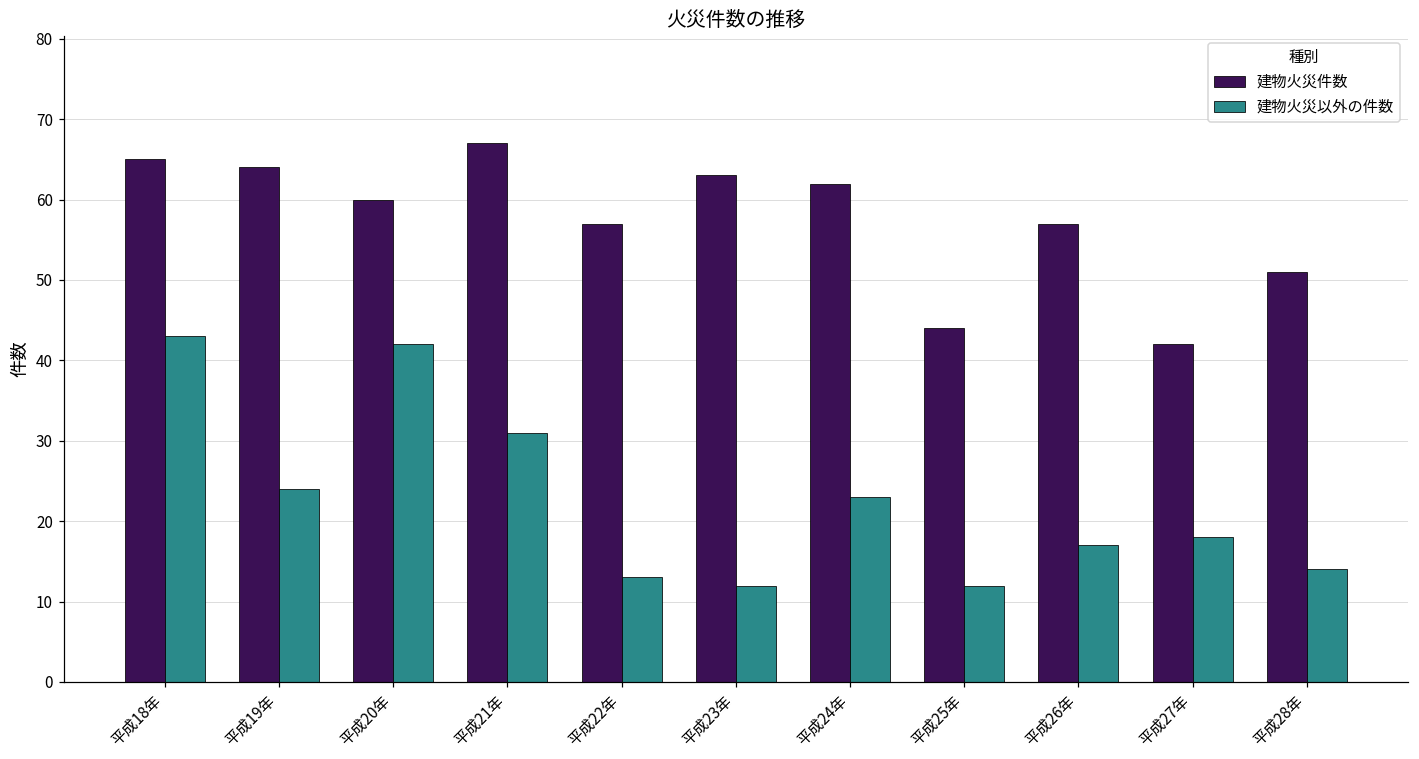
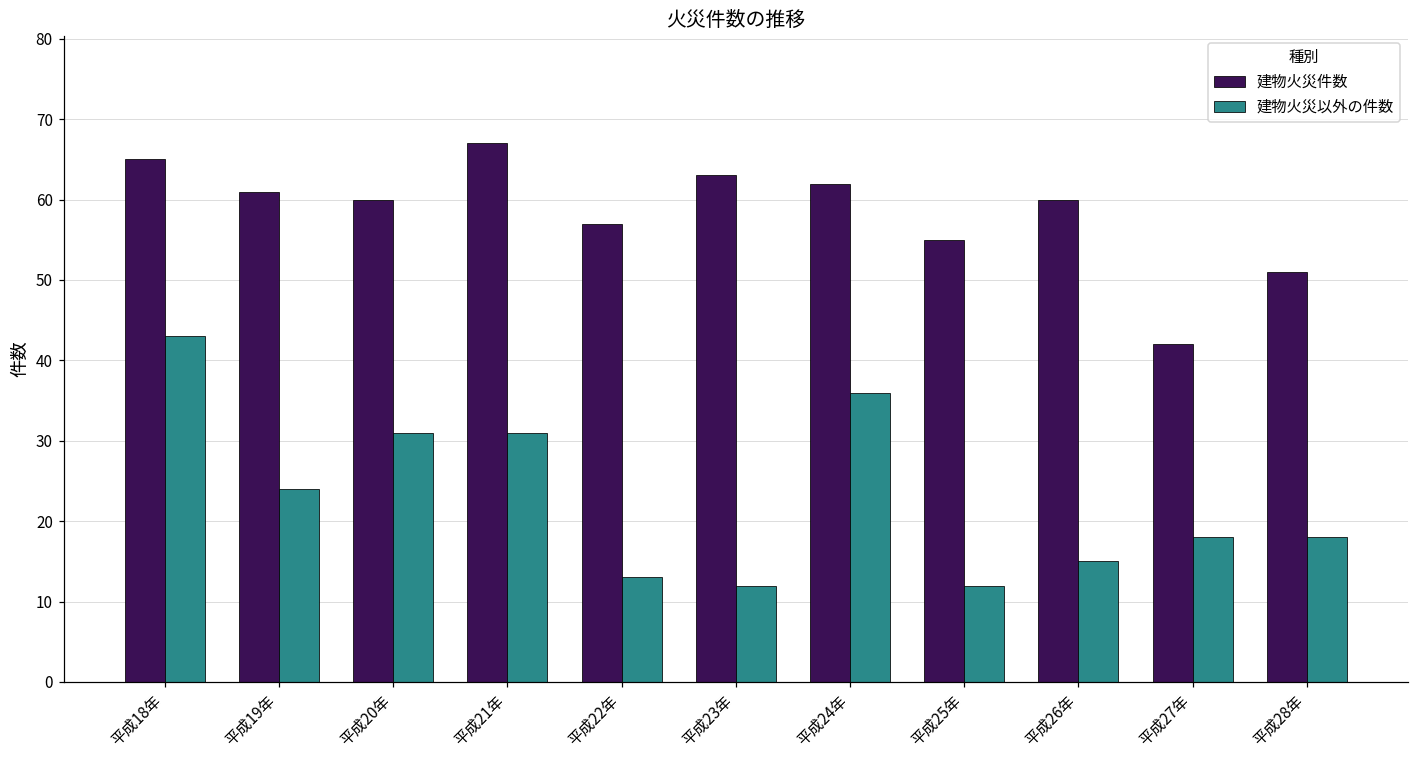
  {
    "建物火災件数": {
      "平成18年": 65,
-     "平成19年": 64,
+     "平成19年": 61,
      "平成20年": 60,
      "平成21年": 67,
      "平成22年": 57,
      "平成23年": 63,
      "平成24年": 62,
-     "平成25年": 44,
-     "平成26年": 57,
+     "平成25年": 55,
+     "平成26年": 60,
      "平成27年": 42,
      "平成28年": 51
    },
    "建物火災以外の件数": {
      "平成18年": 43,
      "平成19年": 24,
-     "平成20年": 42,
+     "平成20年": 31,
      "平成21年": 31,
      "平成22年": 13,
      "平成23年": 12,
-     "平成24年": 23,
+     "平成24年": 36,
      "平成25年": 12,
-     "平成26年": 17,
+     "平成26年": 15,
      "平成27年": 18,
-     "平成28年": 14
+     "平成28年": 18
    }
  }
